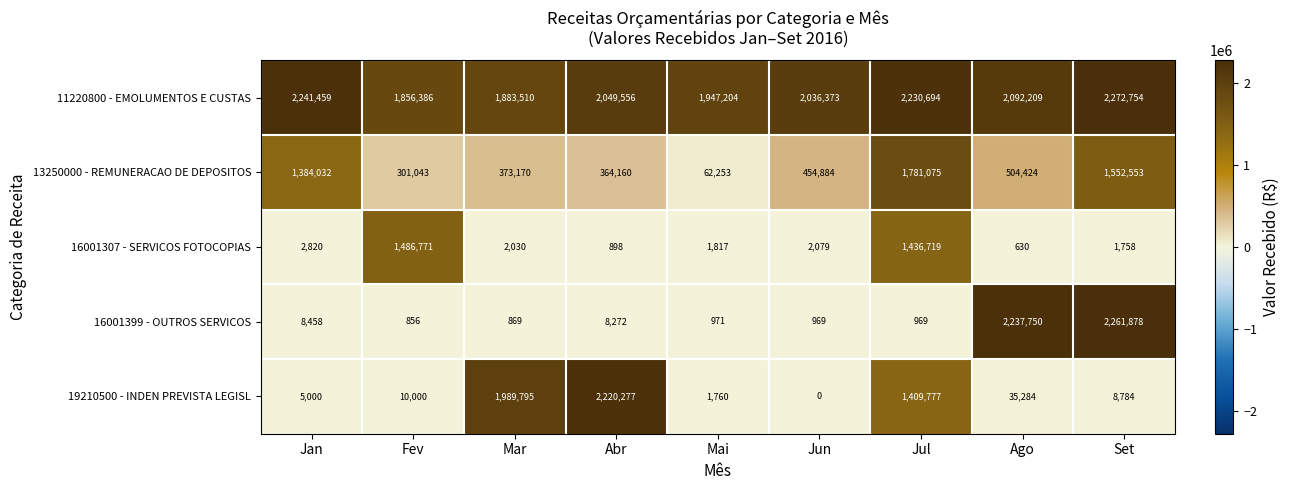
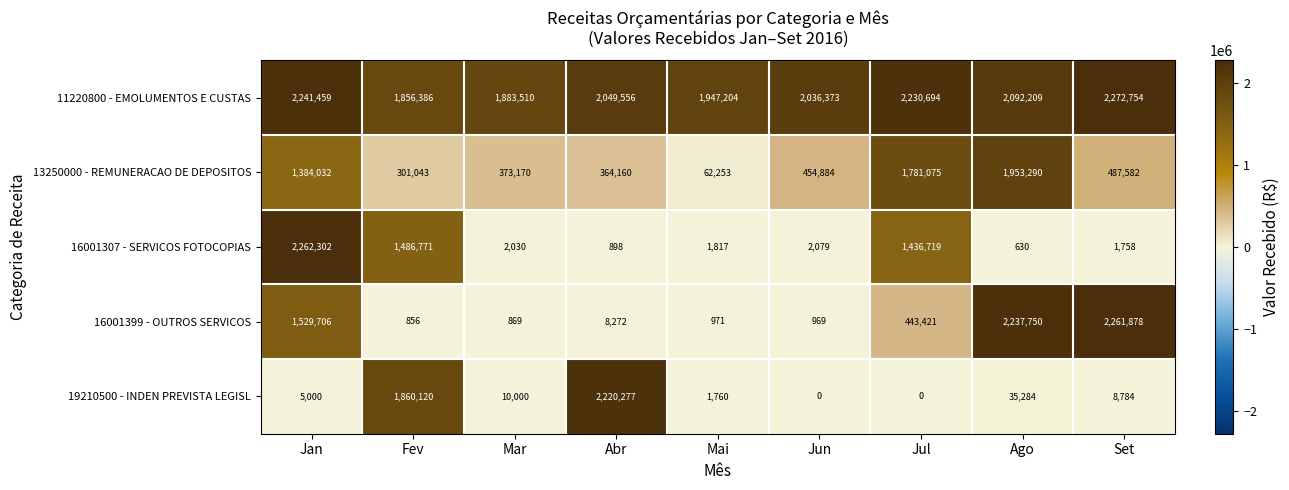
  {
    "11220800 - EMOLUMENTOS E CUSTAS": {
      "Jan": "2,241,459",
      "Fev": "1,856,386",
      "Mar": "1,883,510",
      "Abr": "2,049,556",
      "Mai": "1,947,204",
      "Jun": "2,036,373",
      "Jul": "2,230,694",
      "Ago": "2,092,209",
      "Set": "2,272,754"
    },
    "13250000 - REMUNERACAO DE DEPOSITOS": {
      "Jan": "1,384,032",
      "Fev": "301,043",
      "Mar": "373,170",
      "Abr": "364,160",
      "Mai": "62,253",
      "Jun": "454,884",
      "Jul": "1,781,075",
-     "Ago": "504,424",
-     "Set": "1,552,553"
+     "Ago": "1,953,290",
+     "Set": "487,582"
    },
    "16001307 - SERVICOS FOTOCOPIAS": {
-     "Jan": "2,820",
+     "Jan": "2,262,302",
      "Fev": "1,486,771",
      "Mar": "2,030",
      "Abr": "898",
      "Mai": "1,817",
      "Jun": "2,079",
      "Jul": "1,436,719",
      "Ago": "630",
      "Set": "1,758"
    },
    "16001399 - OUTROS SERVICOS": {
-     "Jan": "8,458",
+     "Jan": "1,529,706",
      "Fev": "856",
      "Mar": "869",
      "Abr": "8,272",
      "Mai": "971",
      "Jun": "969",
-     "Jul": "969",
+     "Jul": "443,421",
      "Ago": "2,237,750",
      "Set": "2,261,878"
    },
    "19210500 - INDEN PREVISTA LEGISL": {
      "Jan": "5,000",
-     "Fev": "10,000",
-     "Mar": "1,989,795",
+     "Fev": "1,860,120",
+     "Mar": "10,000",
      "Abr": "2,220,277",
      "Mai": "1,760",
      "Jun": "0",
-     "Jul": "1,409,777",
+     "Jul": "0",
      "Ago": "35,284",
      "Set": "8,784"
    }
  }
